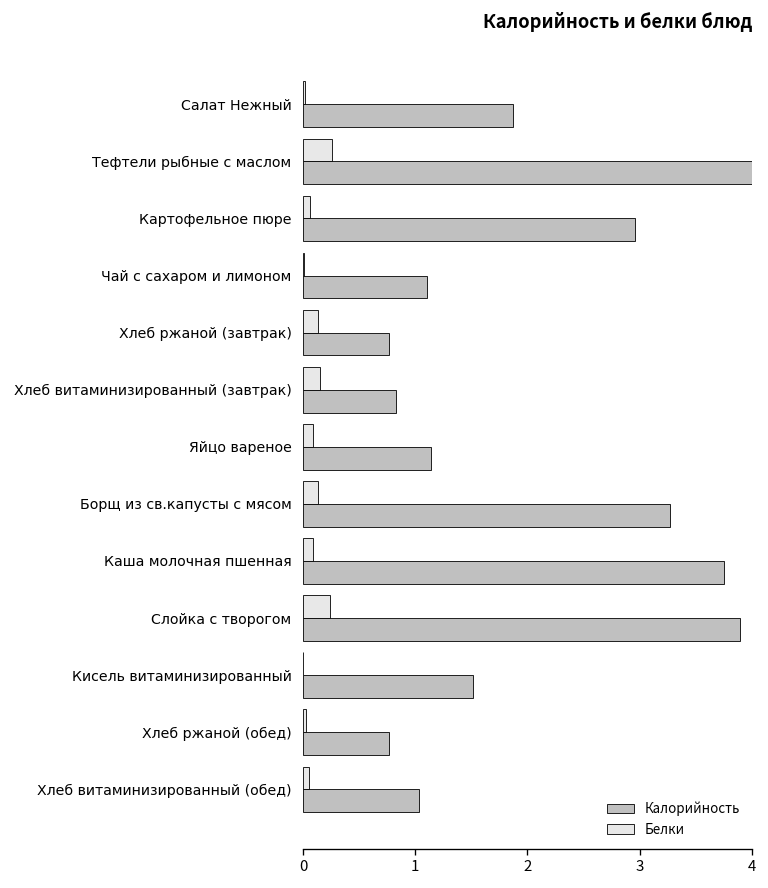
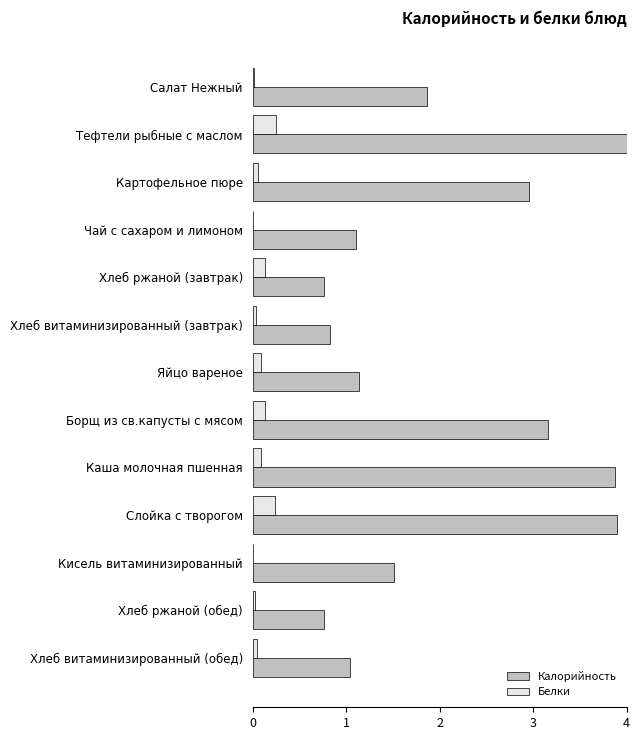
  {
    "Калорийность": {
      "Салат Нежный": 1.9,
      "Тефтели рыбные с маслом": 4.0,
      "Картофельное пюре": 3.0,
      "Чай с сахаром и лимоном": 1.1,
      "Хлеб ржаной (завтрак)": 0.8,
      "Хлеб витаминизированный (завтрак)": 0.8,
      "Яйцо вареное": 1.1,
-     "Борщ из св.капусты с мясом": 3.3,
-     "Каша молочная пшенная": 3.8,
+     "Борщ из св.капусты с мясом": 3.2,
+     "Каша молочная пшенная": 3.9,
      "Слойка с творогом": 3.9,
      "Кисель витаминизированный": 1.5,
      "Хлеб ржаной (обед)": 0.8,
      "Хлеб витаминизированный (обед)": 1.0
    },
    "Белки": {
      "Тефтели рыбные с маслом": 0.3,
      "Картофельное пюре": 0.1,
      "Хлеб ржаной (завтрак)": 0.1,
-     "Хлеб витаминизированный (завтрак)": 0.2,
+     "Хлеб витаминизированный (завтрак)": 0.0,
      "Яйцо вареное": 0.1,
      "Борщ из св.капусты с мясом": 0.1,
      "Каша молочная пшенная": 0.1,
      "Слойка с творогом": 0.2,
      "Кисель витаминизированный": 0.0,
      "Хлеб ржаной (обед)": 0.0,
      "Хлеб витаминизированный (обед)": 0.0
    }
  }
